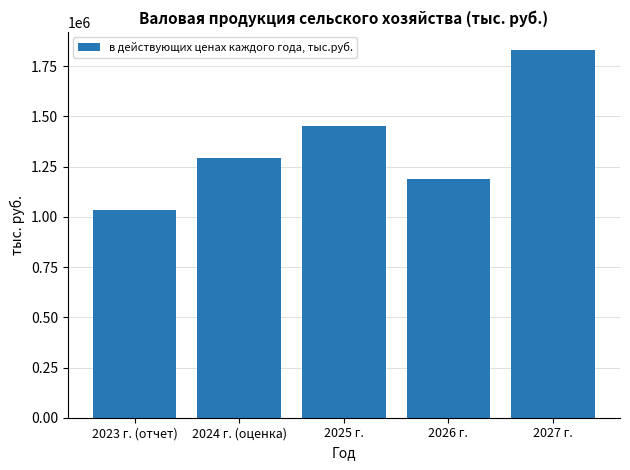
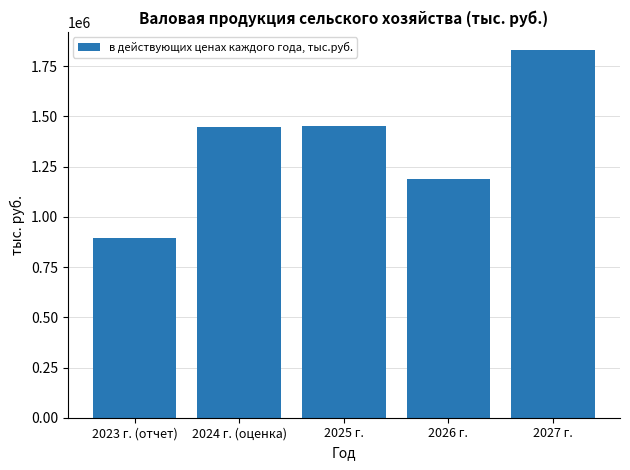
  {
-   "2023 г. (отчет)": 1030000,
-   "2024 г. (оценка)": 1290000,
+   "2023 г. (отчет)": 890000,
+   "2024 г. (оценка)": 1450000,
    "2025 г.": 1450000,
    "2026 г.": 1190000,
    "2027 г.": 1830000
  }
